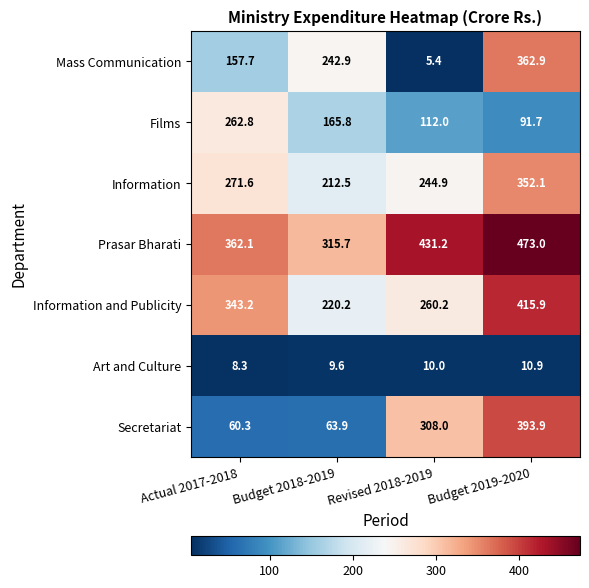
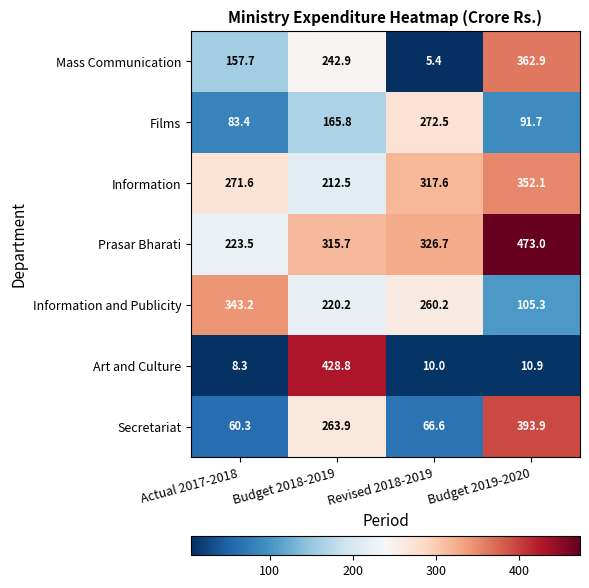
  {
    "Mass Communication": {
      "Actual 2017-2018": 157.7,
      "Budget 2018-2019": 242.9,
      "Revised 2018-2019": 5.4,
      "Budget 2019-2020": 362.9
    },
    "Films": {
-     "Actual 2017-2018": 262.8,
+     "Actual 2017-2018": 83.4,
      "Budget 2018-2019": 165.8,
-     "Revised 2018-2019": 112.0,
+     "Revised 2018-2019": 272.5,
      "Budget 2019-2020": 91.7
    },
    "Information": {
      "Actual 2017-2018": 271.6,
      "Budget 2018-2019": 212.5,
-     "Revised 2018-2019": 244.9,
+     "Revised 2018-2019": 317.6,
      "Budget 2019-2020": 352.1
    },
    "Prasar Bharati": {
-     "Actual 2017-2018": 362.1,
+     "Actual 2017-2018": 223.5,
      "Budget 2018-2019": 315.7,
-     "Revised 2018-2019": 431.2,
+     "Revised 2018-2019": 326.7,
      "Budget 2019-2020": 473.0
    },
    "Information and Publicity": {
      "Actual 2017-2018": 343.2,
      "Budget 2018-2019": 220.2,
      "Revised 2018-2019": 260.2,
-     "Budget 2019-2020": 415.9
+     "Budget 2019-2020": 105.3
    },
    "Art and Culture": {
      "Actual 2017-2018": 8.3,
-     "Budget 2018-2019": 9.6,
+     "Budget 2018-2019": 428.8,
      "Revised 2018-2019": 10.0,
      "Budget 2019-2020": 10.9
    },
    "Secretariat": {
      "Actual 2017-2018": 60.3,
-     "Budget 2018-2019": 63.9,
-     "Revised 2018-2019": 308.0,
+     "Budget 2018-2019": 263.9,
+     "Revised 2018-2019": 66.6,
      "Budget 2019-2020": 393.9
    }
  }
